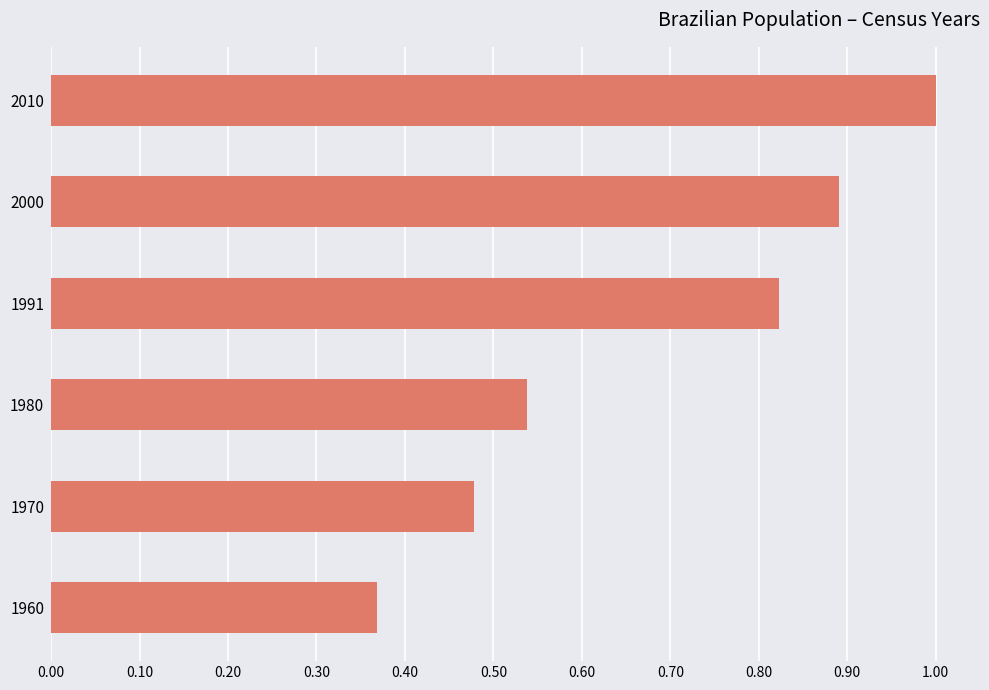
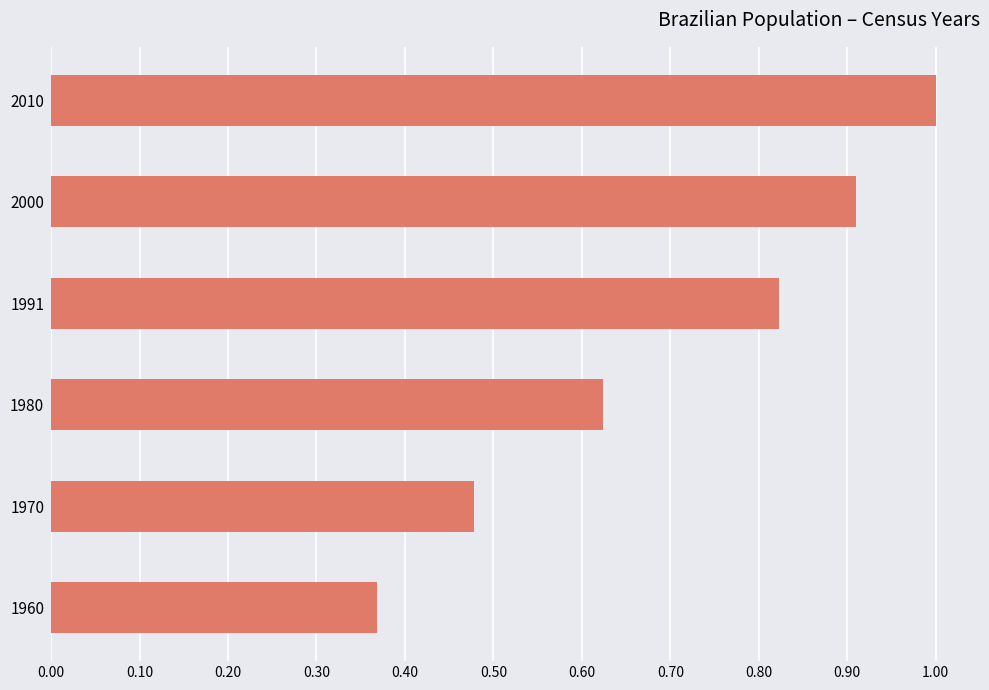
  {
    "2010": 1.00,
-   "2000": 0.89,
+   "2000": 0.91,
    "1991": 0.82,
-   "1980": 0.54,
+   "1980": 0.62,
    "1970": 0.48,
    "1960": 0.37
  }
